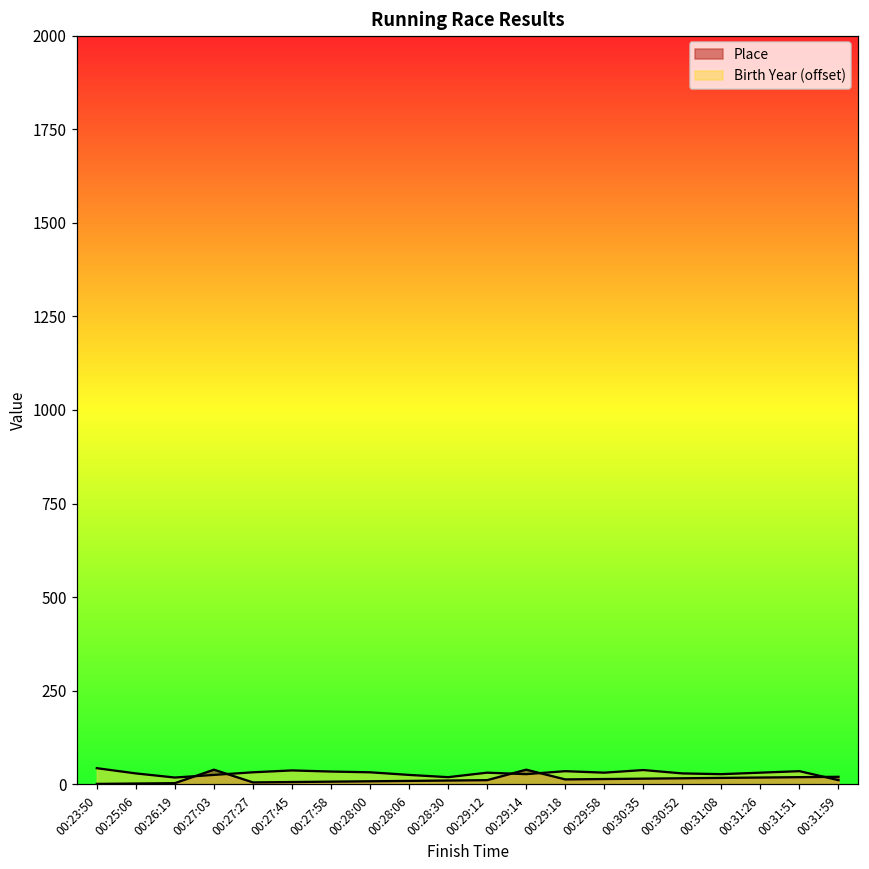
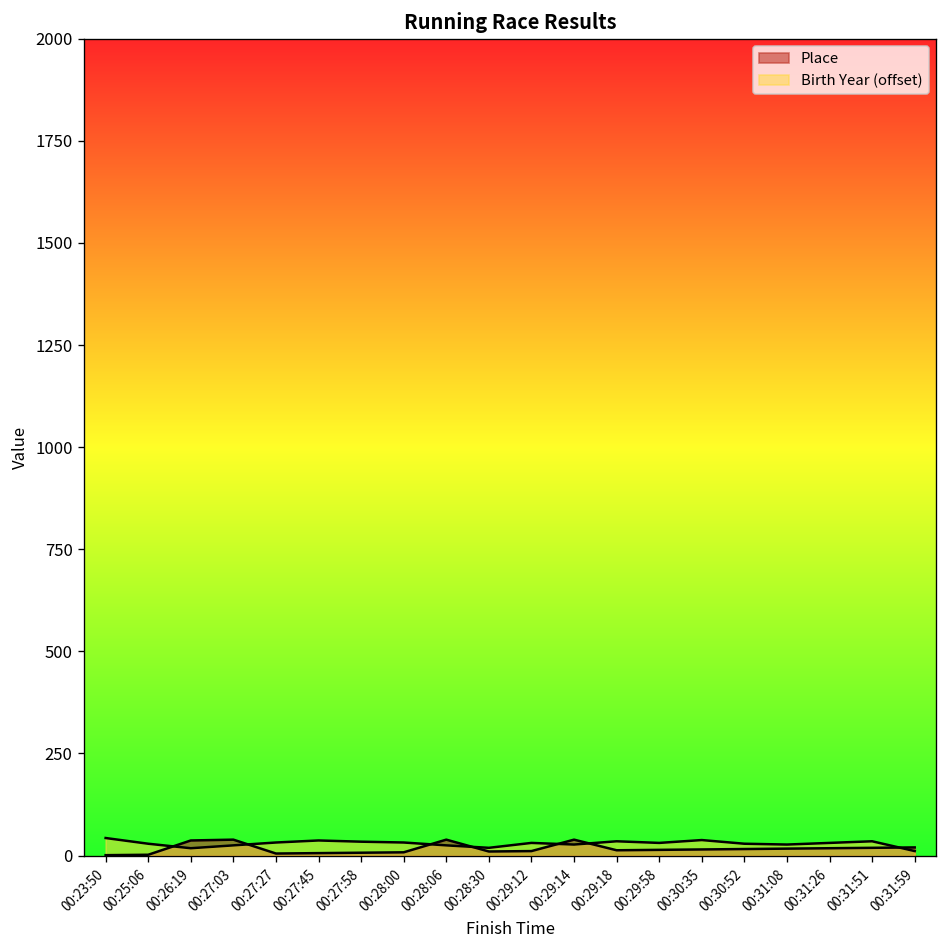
  {
    "Place": {
      "00:23:50": 0,
      "00:25:06": 0,
-     "00:26:19": 0,
+     "00:26:19": 40,
      "00:27:03": 40,
      "00:27:27": 10,
      "00:27:45": 10,
      "00:27:58": 10,
      "00:28:00": 10,
-     "00:28:06": 10,
+     "00:28:06": 40,
      "00:28:30": 10,
      "00:29:12": 10,
      "00:29:14": 40,
      "00:29:18": 10,
      "00:29:58": 10,
      "00:30:35": 20,
      "00:30:52": 20,
      "00:31:08": 20,
      "00:31:26": 20,
      "00:31:51": 20,
      "00:31:59": 20
    },
    "Birth Year (offset)": {
      "00:23:50": 40,
      "00:25:06": 30,
      "00:26:19": 20,
      "00:27:03": 30,
      "00:27:27": 30,
      "00:27:45": 40,
      "00:27:58": 30,
      "00:28:00": 30,
      "00:28:06": 30,
      "00:28:30": 20,
      "00:29:12": 30,
      "00:29:14": 30,
      "00:29:18": 40,
      "00:29:58": 30,
      "00:30:35": 40,
      "00:30:52": 30,
      "00:31:08": 30,
      "00:31:26": 30,
      "00:31:51": 40,
      "00:31:59": 10
    }
  }
